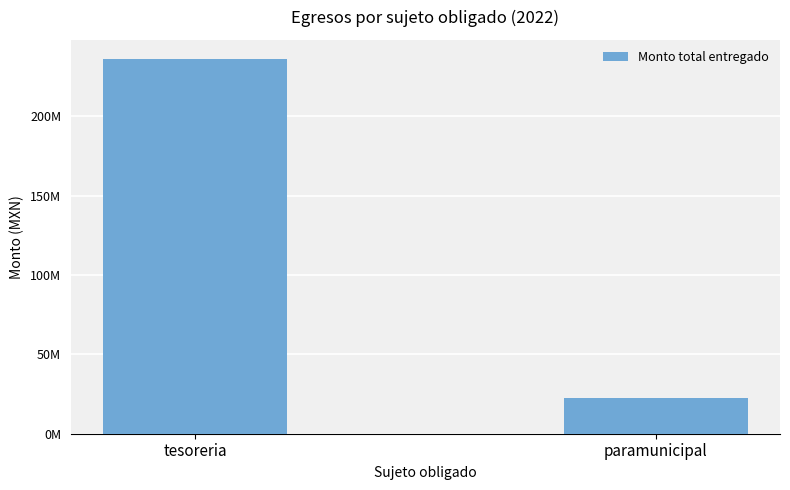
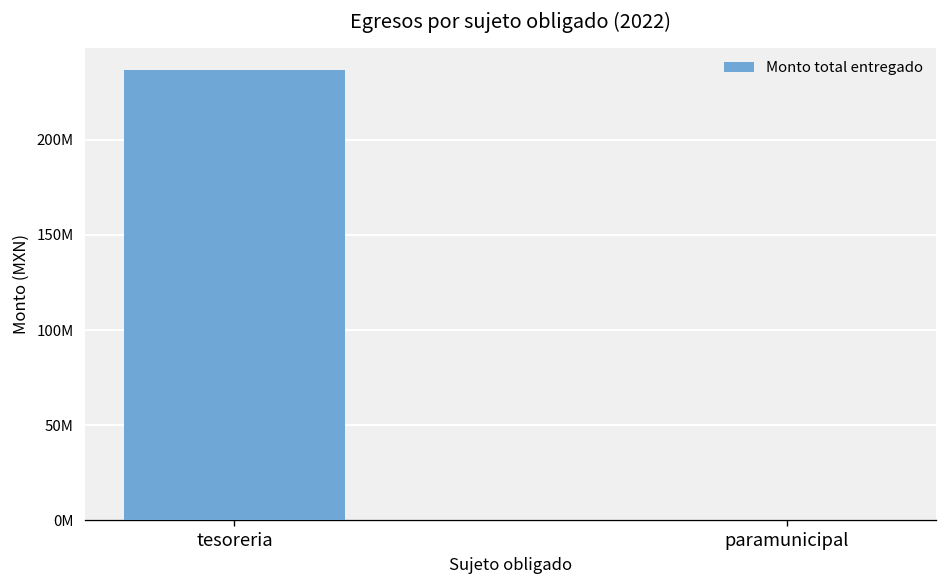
  {
    "tesoreria": 236000000,
-   "paramunicipal": 22000000
+   "paramunicipal": 0
  }
